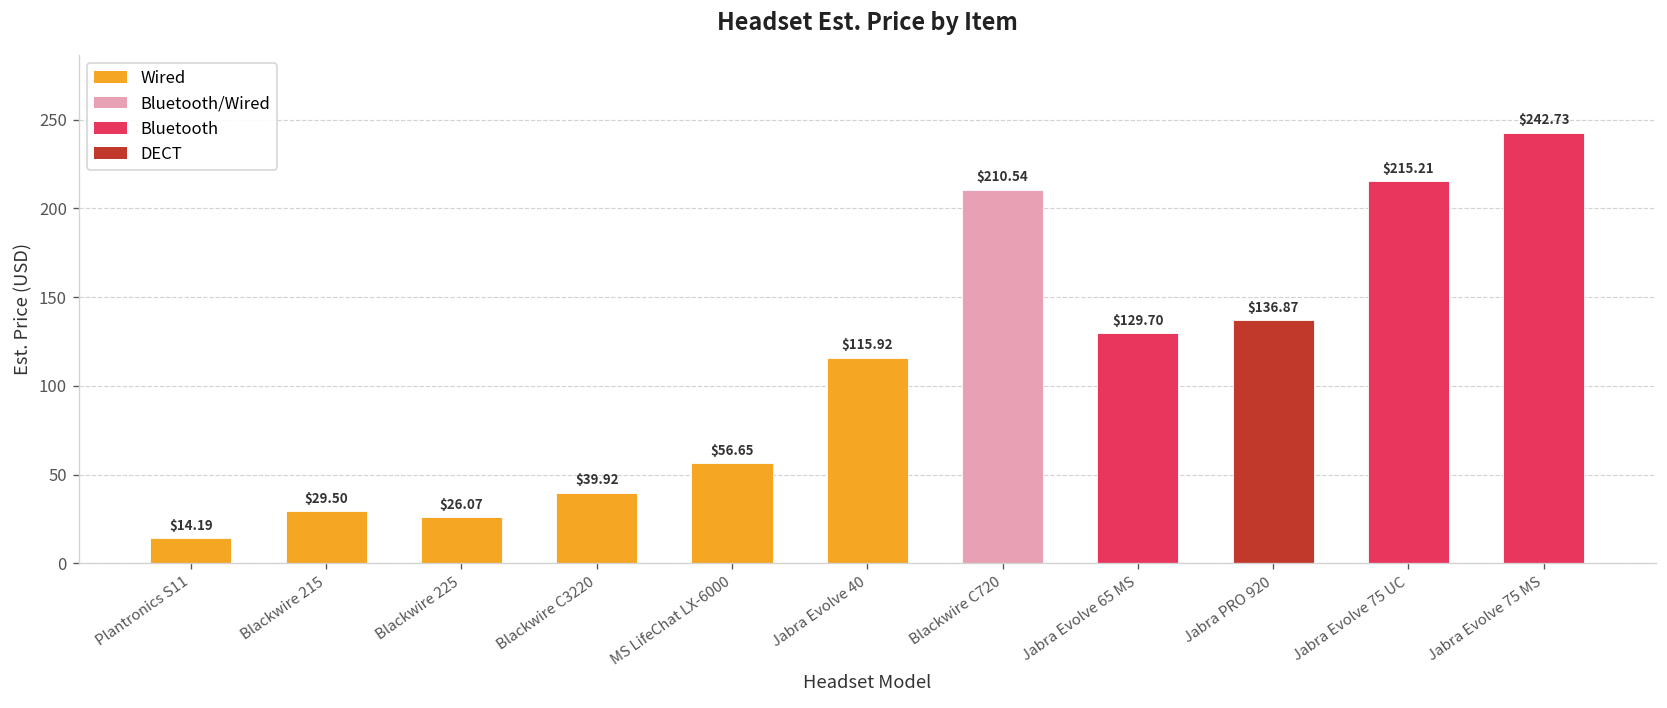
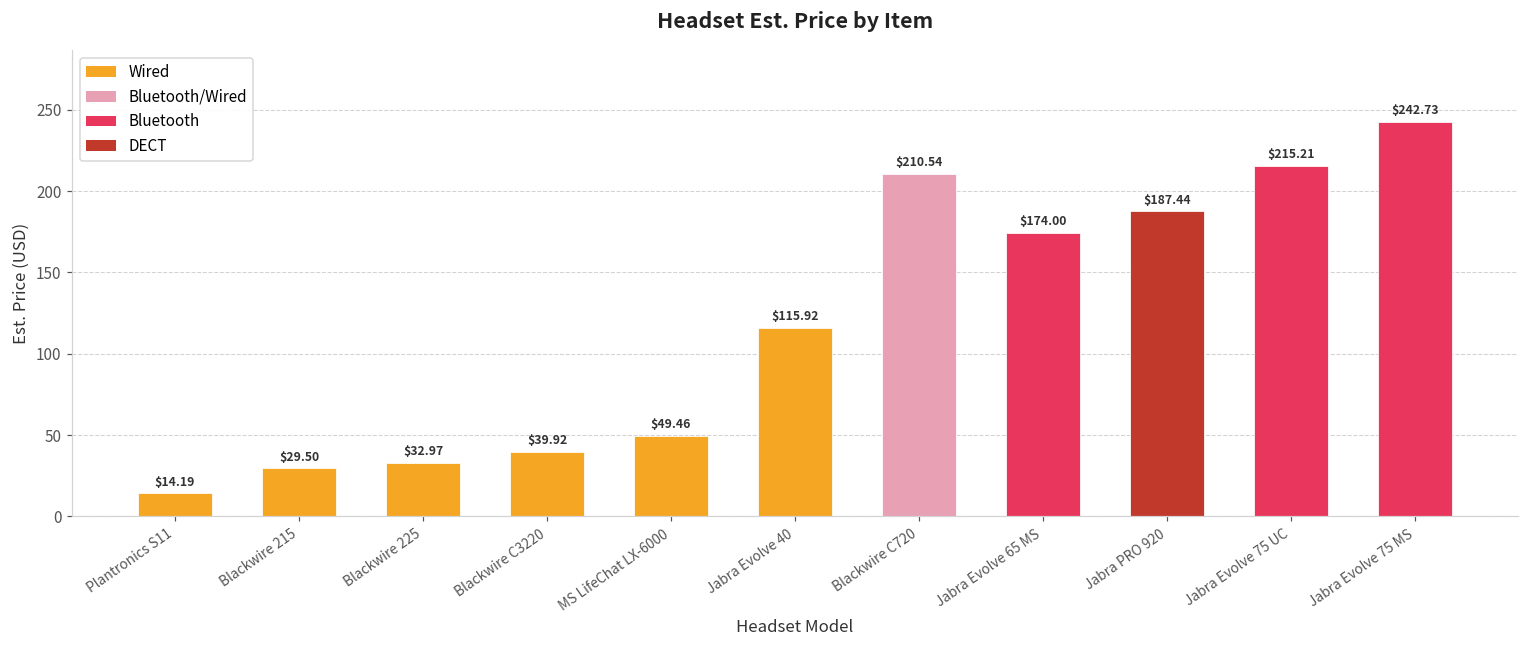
  {
    "Plantronics S11": "$14.19",
    "Blackwire 215": "$29.50",
-   "Blackwire 225": "$26.07",
+   "Blackwire 225": "$32.97",
    "Blackwire C3220": "$39.92",
-   "MS LifeChat LX-6000": "$56.65",
+   "MS LifeChat LX-6000": "$49.46",
    "Jabra Evolve 40": "$115.92",
    "Blackwire C720": "$210.54",
-   "Jabra Evolve 65 MS": "$129.70",
-   "Jabra PRO 920": "$136.87",
+   "Jabra Evolve 65 MS": "$174.00",
+   "Jabra PRO 920": "$187.44",
    "Jabra Evolve 75 UC": "$215.21",
    "Jabra Evolve 75 MS": "$242.73"
  }
